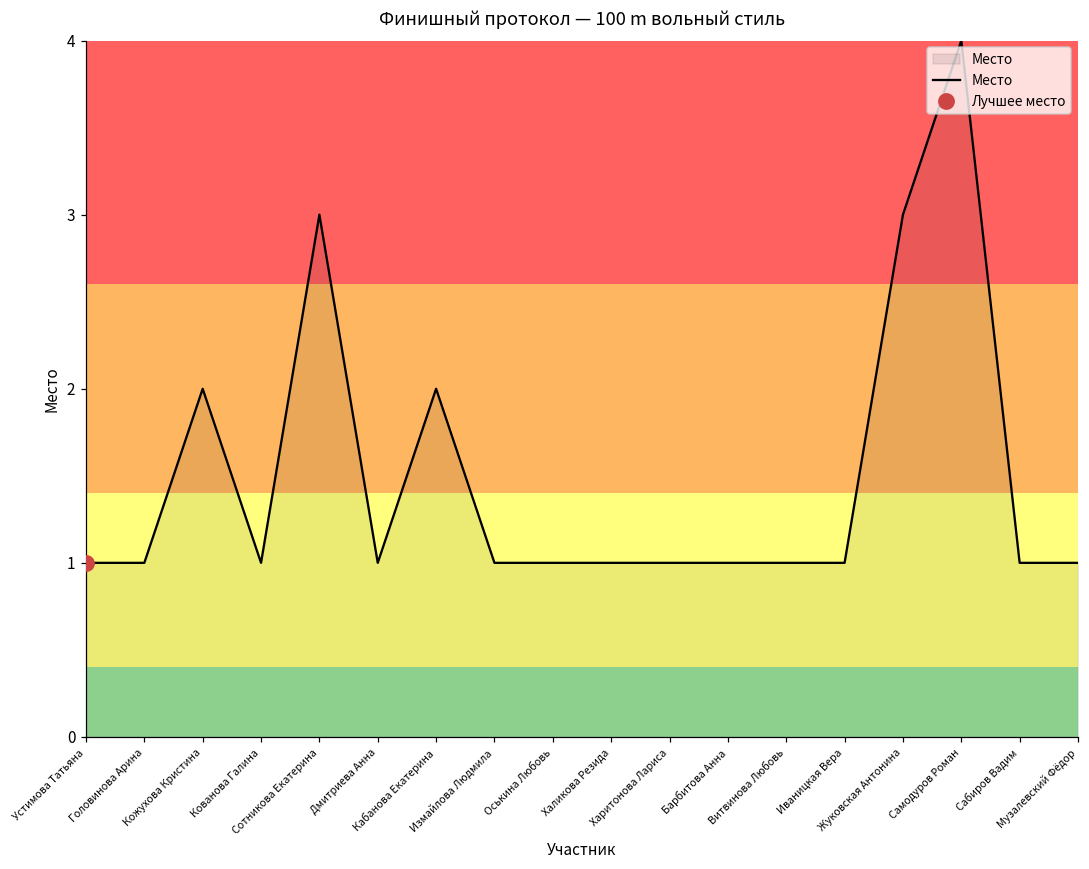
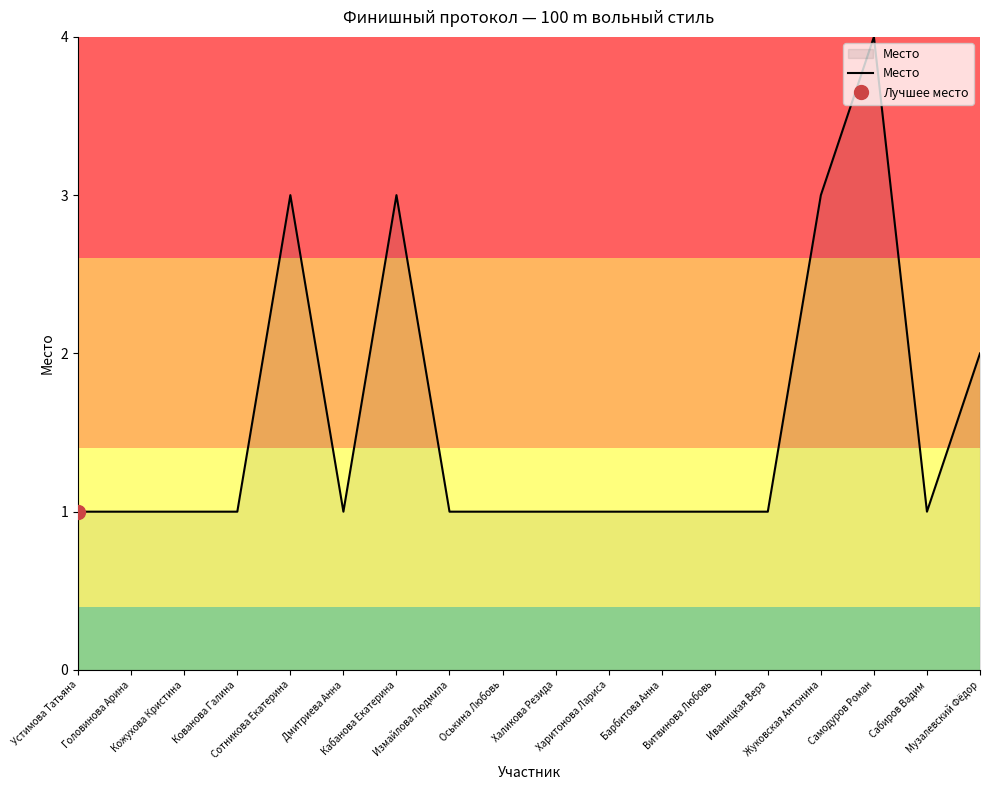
  {
    "Место": {
      "Головинова Арина": 1,
-     "Кожухова Кристина": 2,
+     "Кожухова Кристина": 1,
      "Кованова Галина": 1,
      "Сотникова Екатерина": 3,
      "Дмитриева Анна": 1,
-     "Кабанова Екатерина": 2,
+     "Кабанова Екатерина": 3,
      "Измайлова Людмила": 1,
      "Оськина Любовь": 1,
      "Халикова Резида": 1,
      "Харитонова Лариса": 1,
      "Барбитова Анна": 1,
      "Витвинова Любовь": 1,
      "Иваницкая Вера": 1,
      "Жуковская Антонина": 3,
      "Самодуров Роман": 4,
      "Сабиров Вадим": 1,
-     "Музалевский Фёдор": 1
+     "Музалевский Фёдор": 2
    }
  }
